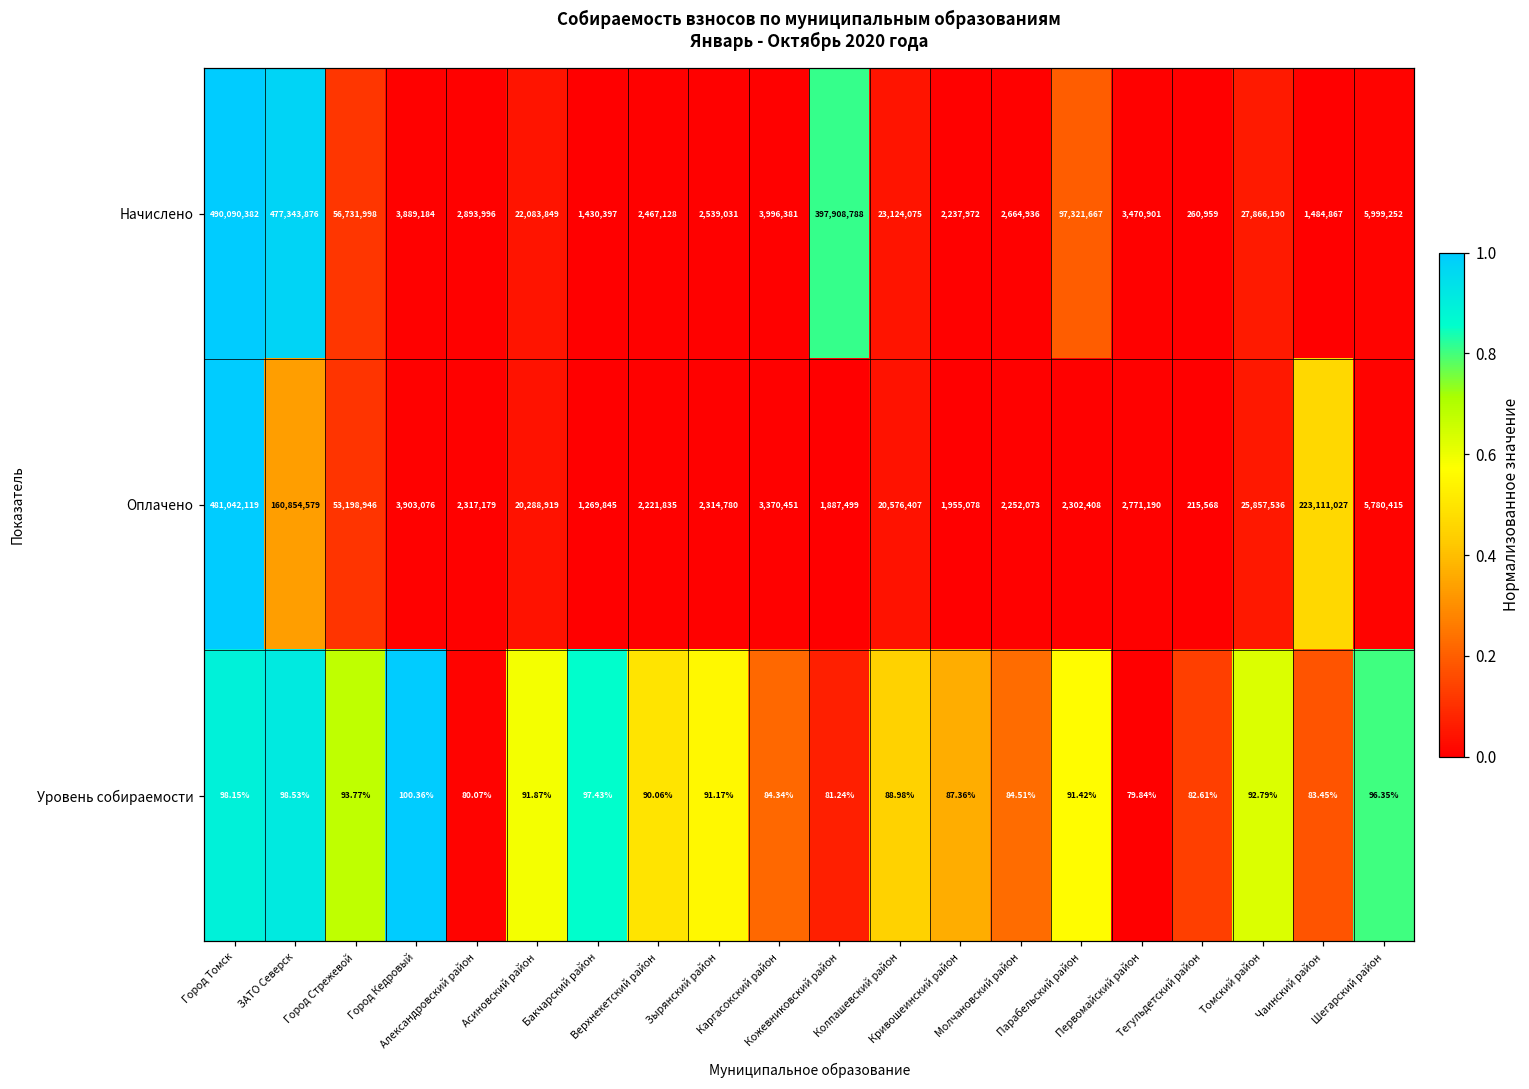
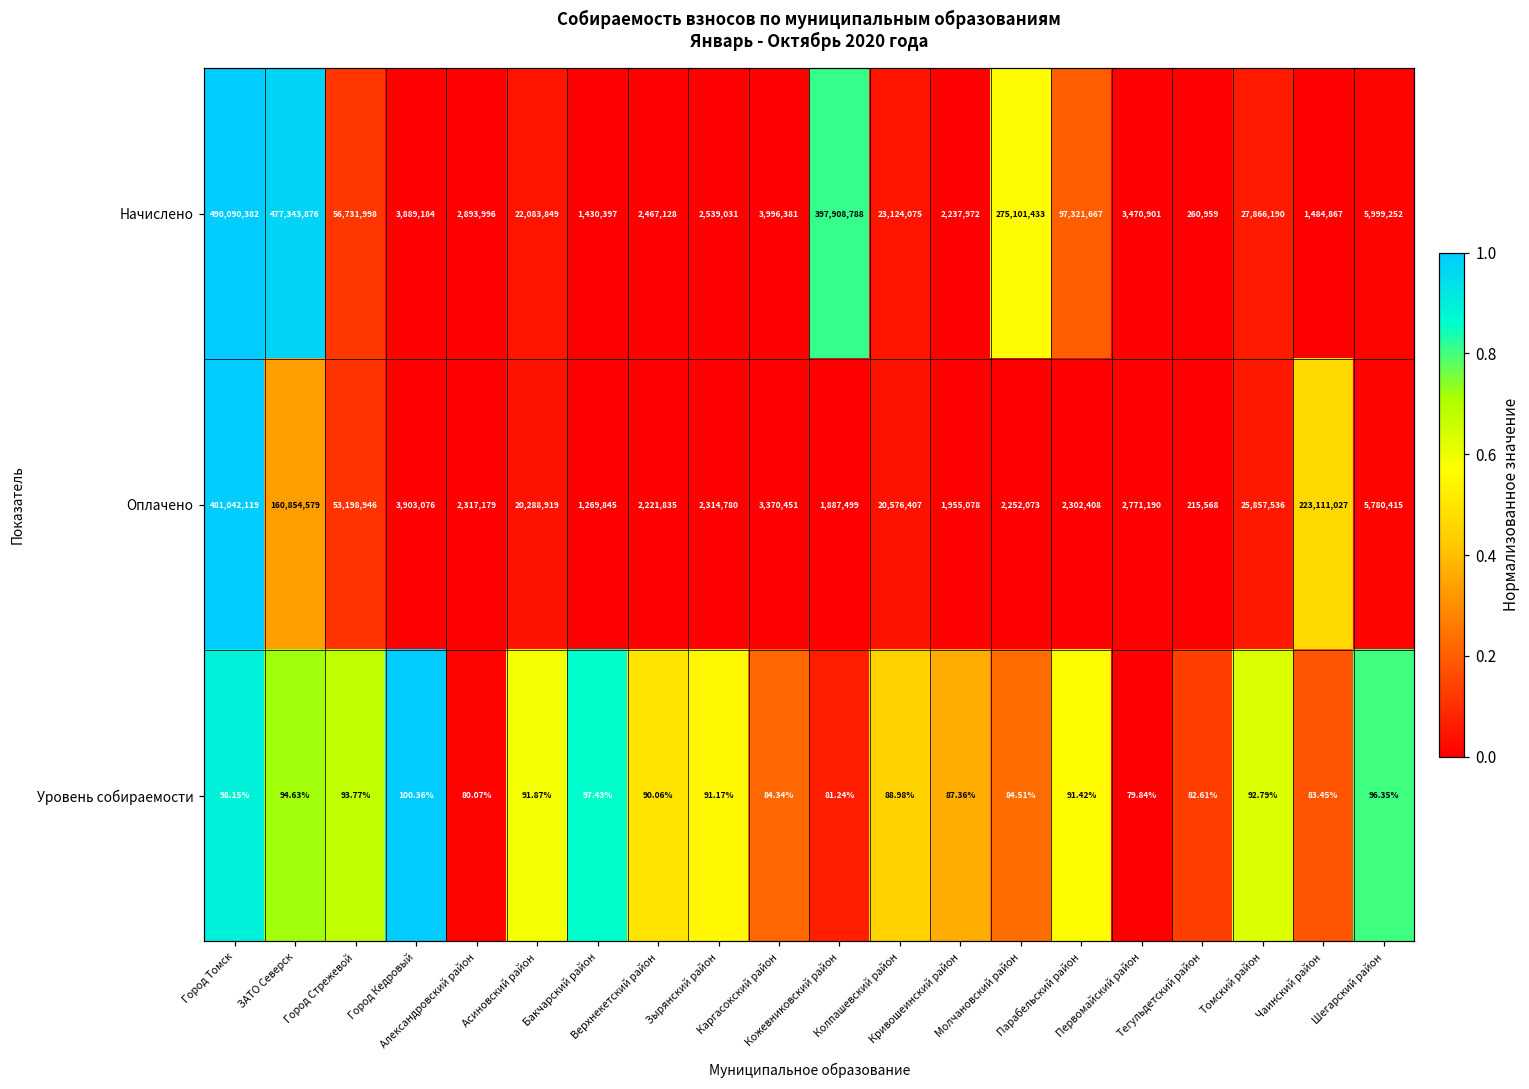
  {
    "Начислено": {
      "Город Томск": "490,090,382",
      "ЗАТО Северск": "477,343,876",
      "Город Стрежевой": "56,731,998",
      "Город Кедровый": "3,889,184",
      "Александровский район": "2,893,996",
      "Асиновский район": "22,083,849",
      "Бакчарский район": "1,430,397",
      "Верхнекетский район": "2,467,128",
      "Зырянский район": "2,539,031",
      "Каргасокский район": "3,996,381",
      "Кожевниковский район": "397,908,788",
      "Колпашевский район": "23,124,075",
      "Кривошеинский район": "2,237,972",
-     "Молчановский район": "2,664,936",
+     "Молчановский район": "275,101,433",
      "Парабельский район": "97,321,667",
      "Первомайский район": "3,470,901",
      "Тегульдетский район": "260,959",
      "Томский район": "27,866,190",
      "Чаинский район": "1,484,867",
      "Шегарский район": "5,999,252"
    },
    "Оплачено": {
      "Город Томск": "481,042,119",
      "ЗАТО Северск": "160,854,579",
      "Город Стрежевой": "53,198,946",
      "Город Кедровый": "3,903,076",
      "Александровский район": "2,317,179",
      "Асиновский район": "20,288,919",
      "Бакчарский район": "1,269,845",
      "Верхнекетский район": "2,221,835",
      "Зырянский район": "2,314,780",
      "Каргасокский район": "3,370,451",
      "Кожевниковский район": "1,887,499",
      "Колпашевский район": "20,576,407",
      "Кривошеинский район": "1,955,078",
      "Молчановский район": "2,252,073",
      "Парабельский район": "2,302,408",
      "Первомайский район": "2,771,190",
      "Тегульдетский район": "215,568",
      "Томский район": "25,857,536",
      "Чаинский район": "223,111,027",
      "Шегарский район": "5,780,415"
    },
    "Уровень собираемости": {
      "Город Томск": "98.15%",
-     "ЗАТО Северск": "98.53%",
+     "ЗАТО Северск": "94.63%",
      "Город Стрежевой": "93.77%",
      "Город Кедровый": "100.36%",
      "Александровский район": "80.07%",
      "Асиновский район": "91.87%",
      "Бакчарский район": "97.43%",
      "Верхнекетский район": "90.06%",
      "Зырянский район": "91.17%",
      "Каргасокский район": "84.34%",
      "Кожевниковский район": "81.24%",
      "Колпашевский район": "88.98%",
      "Кривошеинский район": "87.36%",
      "Молчановский район": "84.51%",
      "Парабельский район": "91.42%",
      "Первомайский район": "79.84%",
      "Тегульдетский район": "82.61%",
      "Томский район": "92.79%",
      "Чаинский район": "83.45%",
      "Шегарский район": "96.35%"
    }
  }
